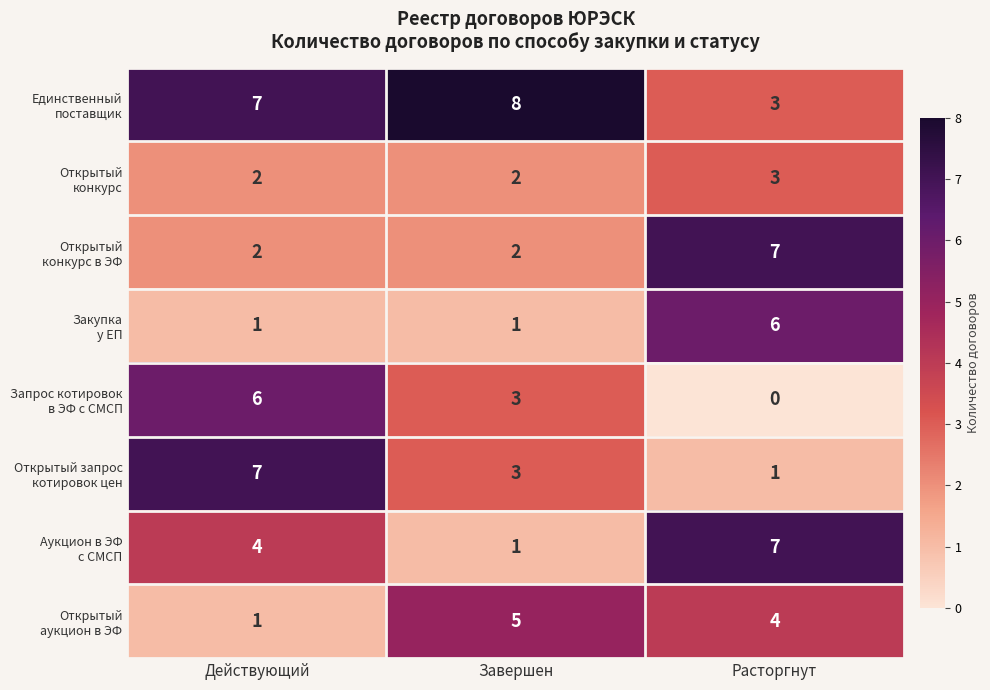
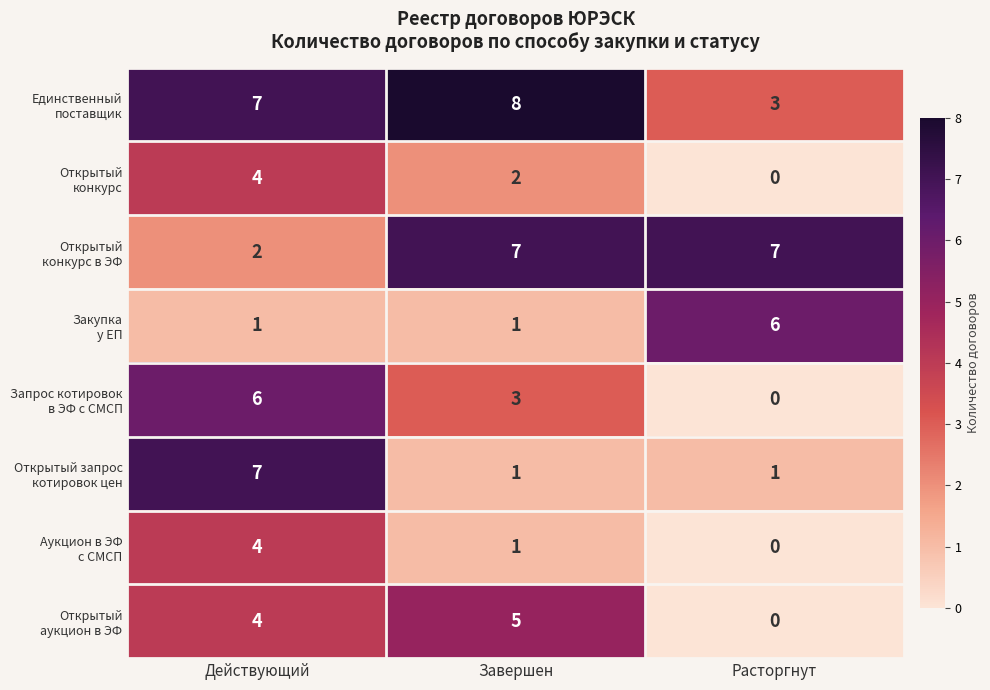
  {
    "Единственный поставщик": {
      "Действующий": 7,
      "Завершен": 8,
      "Расторгнут": 3
    },
    "Открытый конкурс": {
-     "Действующий": 2,
+     "Действующий": 4,
      "Завершен": 2,
-     "Расторгнут": 3
+     "Расторгнут": 0
    },
    "Открытый конкурс в ЭФ": {
      "Действующий": 2,
-     "Завершен": 2,
+     "Завершен": 7,
      "Расторгнут": 7
    },
    "Закупка у ЕП": {
      "Действующий": 1,
      "Завершен": 1,
      "Расторгнут": 6
    },
    "Запрос котировок в ЭФ с СМСП": {
      "Действующий": 6,
      "Завершен": 3,
      "Расторгнут": 0
    },
    "Открытый запрос котировок цен": {
      "Действующий": 7,
-     "Завершен": 3,
+     "Завершен": 1,
      "Расторгнут": 1
    },
    "Аукцион в ЭФ с СМСП": {
      "Действующий": 4,
      "Завершен": 1,
-     "Расторгнут": 7
+     "Расторгнут": 0
    },
    "Открытый аукцион в ЭФ": {
-     "Действующий": 1,
+     "Действующий": 4,
      "Завершен": 5,
-     "Расторгнут": 4
+     "Расторгнут": 0
    }
  }
